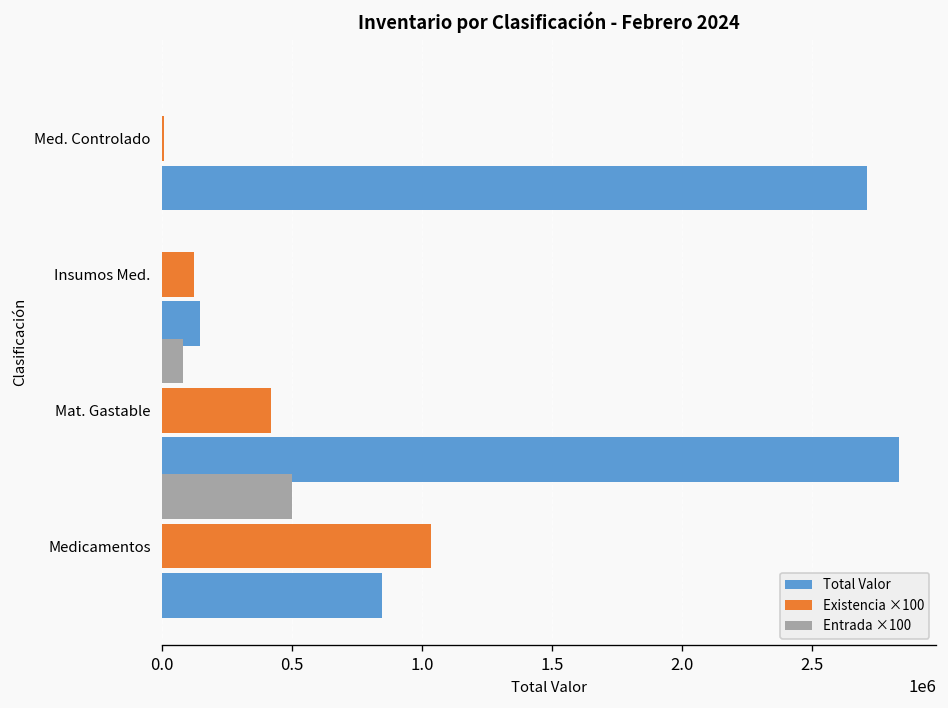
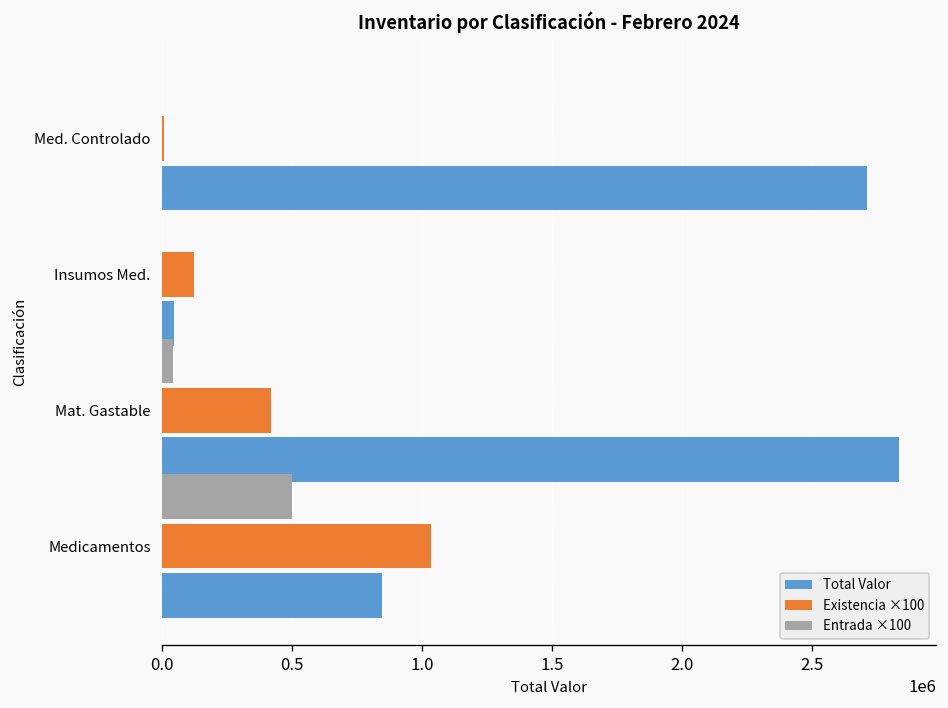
  {
    "Total Valor": {
      "Med. Controlado": 2710000,
-     "Insumos Med.": 140000,
+     "Insumos Med.": 40000,
      "Mat. Gastable": 2830000,
      "Medicamentos": 850000
    },
    "Existencia ×100": {
      "Insumos Med.": 120000,
      "Mat. Gastable": 420000,
      "Medicamentos": 1030000
    },
    "Entrada ×100": {
      "Med. Controlado": 0,
-     "Mat. Gastable": 80000,
+     "Mat. Gastable": 40000,
      "Medicamentos": 500000
    }
  }
